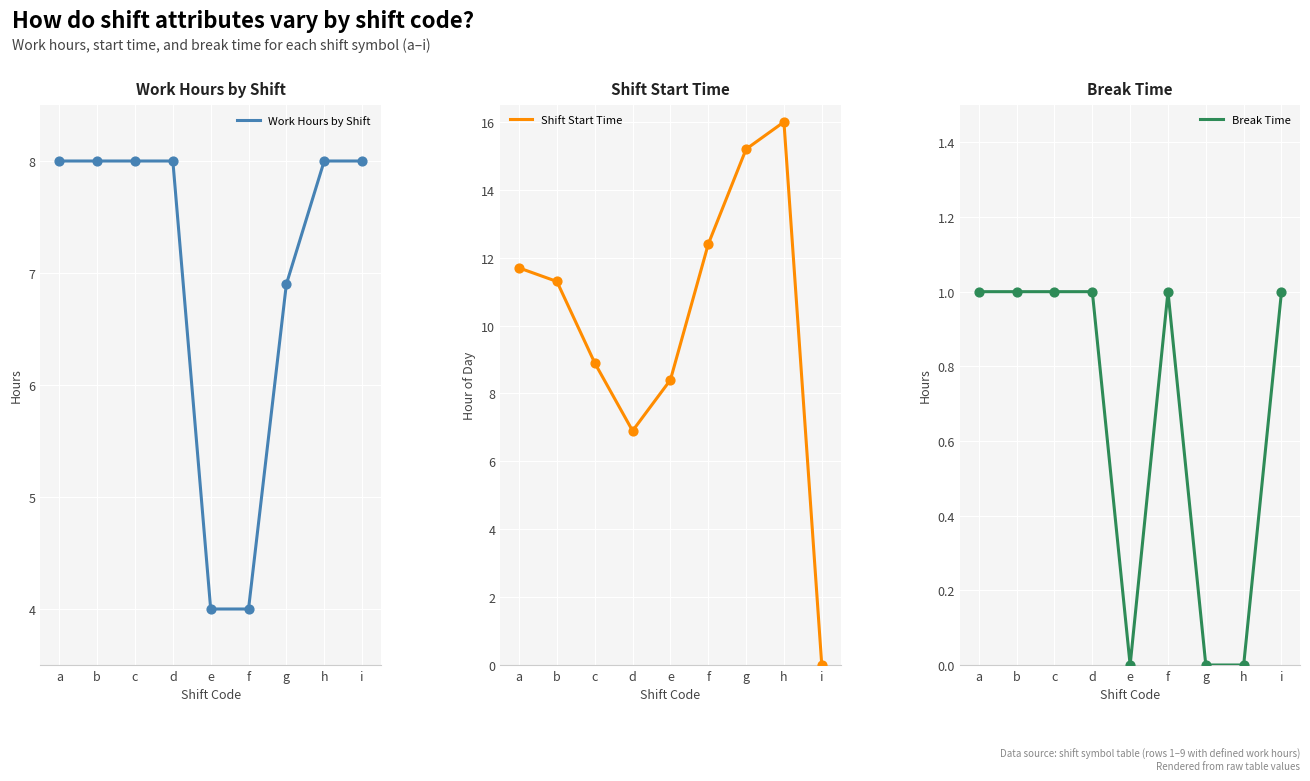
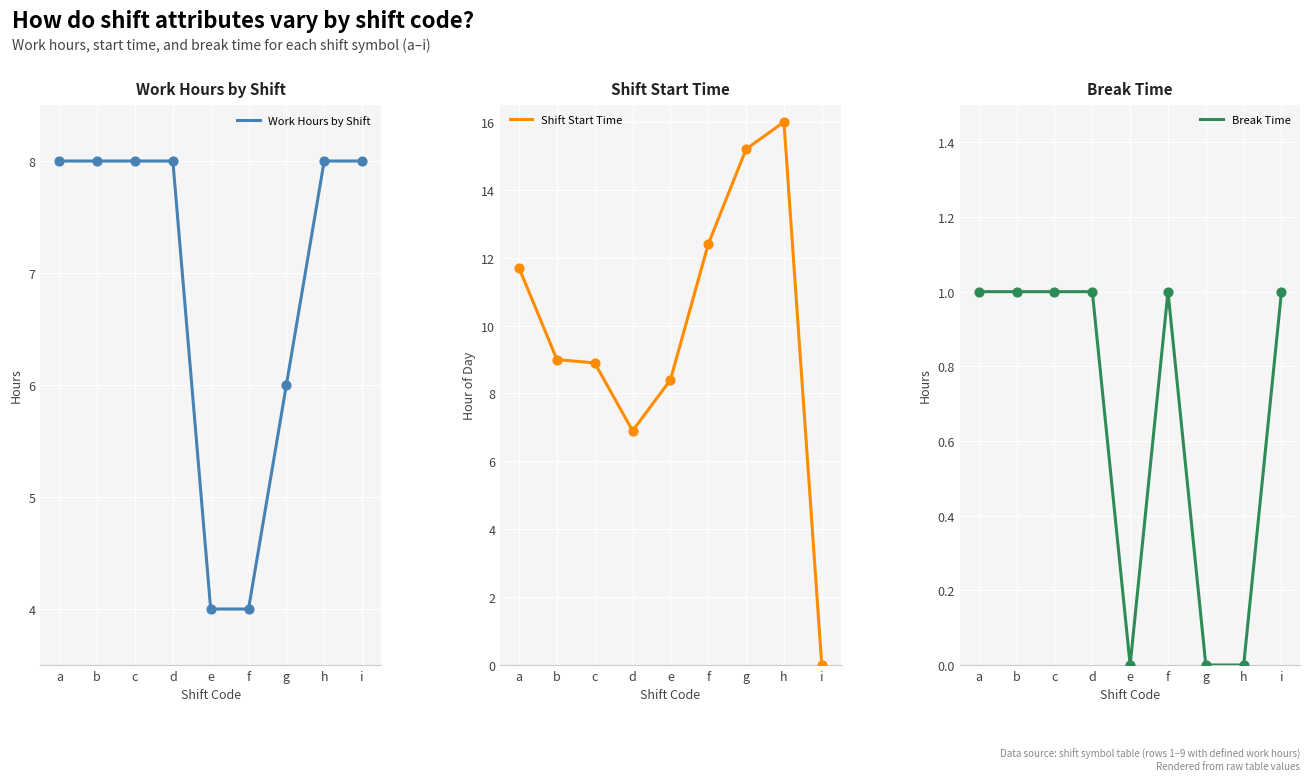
  {
    "Work Hours by Shift": {
      "a": 8.0,
      "b": 8.0,
      "c": 8.0,
      "d": 8.0,
      "e": 4.0,
      "f": 4.0,
-     "g": 6.9,
+     "g": 6.0,
      "h": 8.0,
      "i": 8.0
    },
    "Shift Start Time": {
      "a": 11.7,
-     "b": 11.3,
+     "b": 9.0,
      "c": 8.9,
      "d": 6.9,
      "e": 8.4,
      "f": 12.4,
      "g": 15.2,
      "h": 16.0,
      "i": 0.0
    },
    "Break Time": {
      "a": 1.00,
      "b": 1.00,
      "c": 1.00,
      "d": 1.00,
      "e": 0.00,
      "f": 1.00,
      "g": 0.00,
      "h": 0.00,
      "i": 1.00
    }
  }
